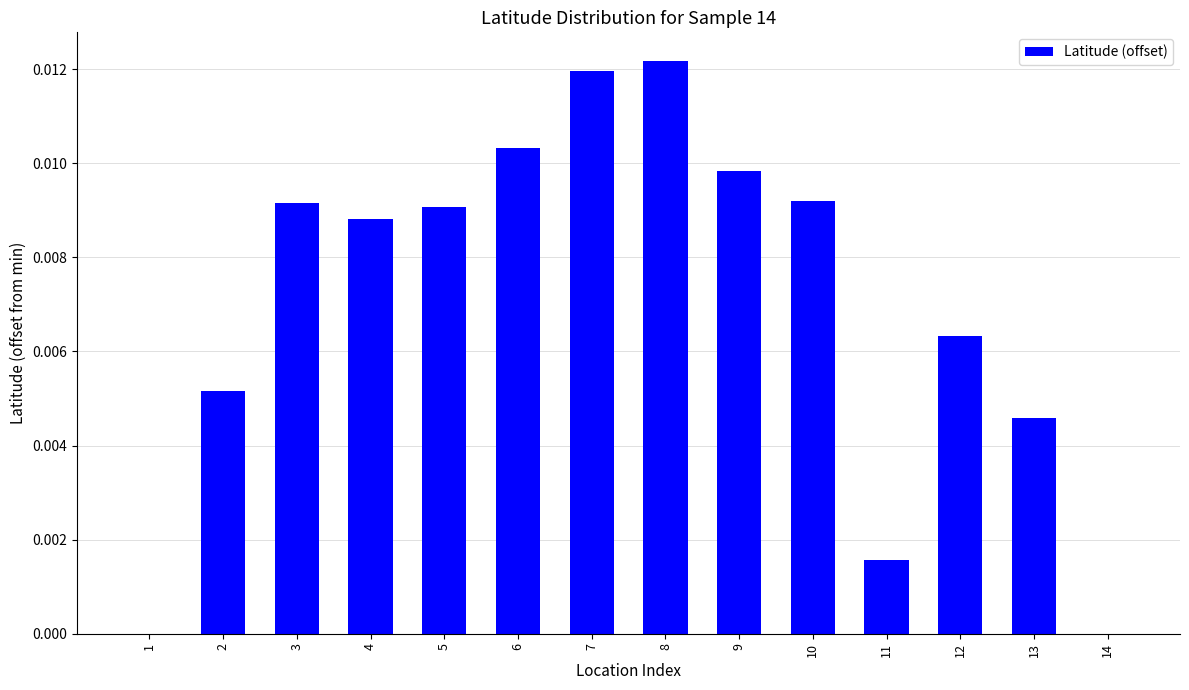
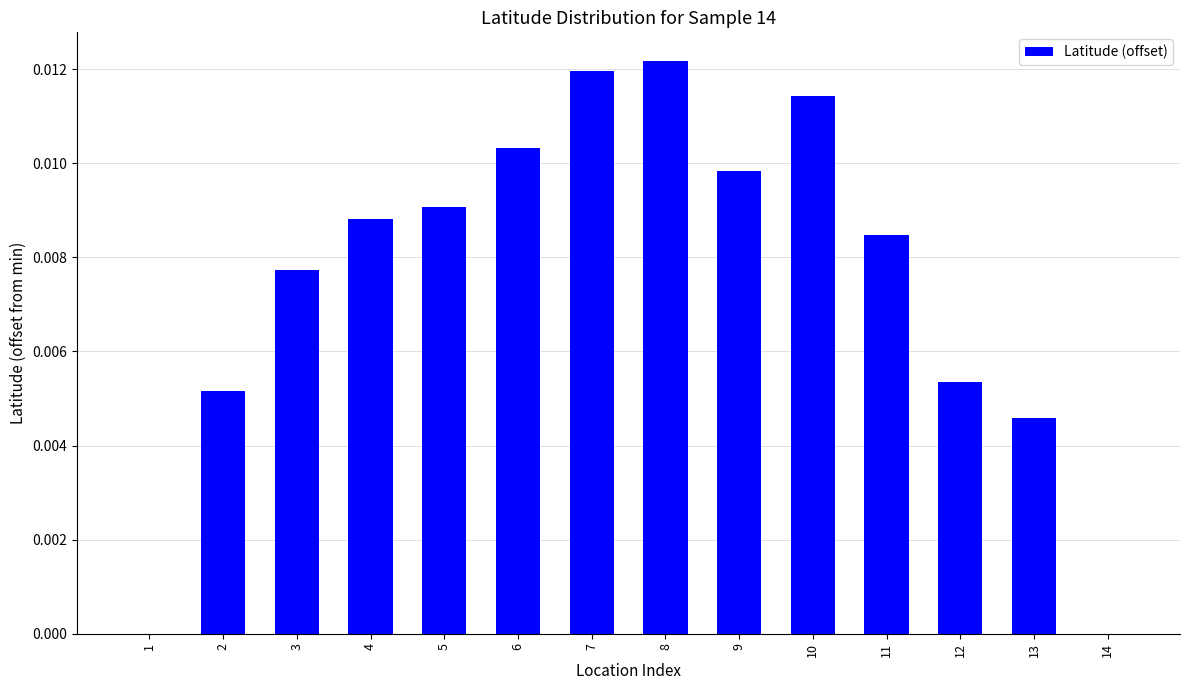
  {
    "1": 0.0000,
    "2": 0.0052,
-   "3": 0.0092,
+   "3": 0.0077,
    "4": 0.0088,
    "5": 0.0091,
    "6": 0.0103,
    "7": 0.0120,
    "8": 0.0122,
    "9": 0.0098,
-   "10": 0.0092,
-   "11": 0.0016,
-   "12": 0.0063,
+   "10": 0.0114,
+   "11": 0.0085,
+   "12": 0.0054,
    "13": 0.0046,
    "14": 0.0000
  }
